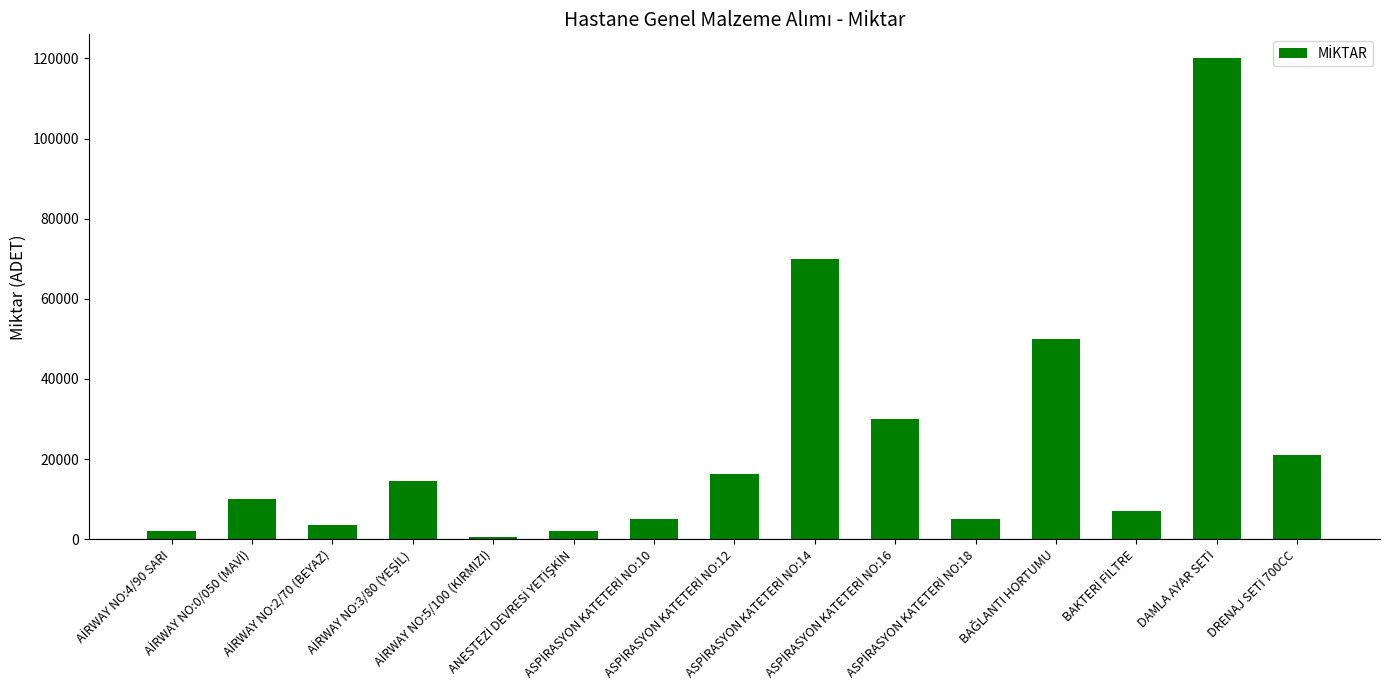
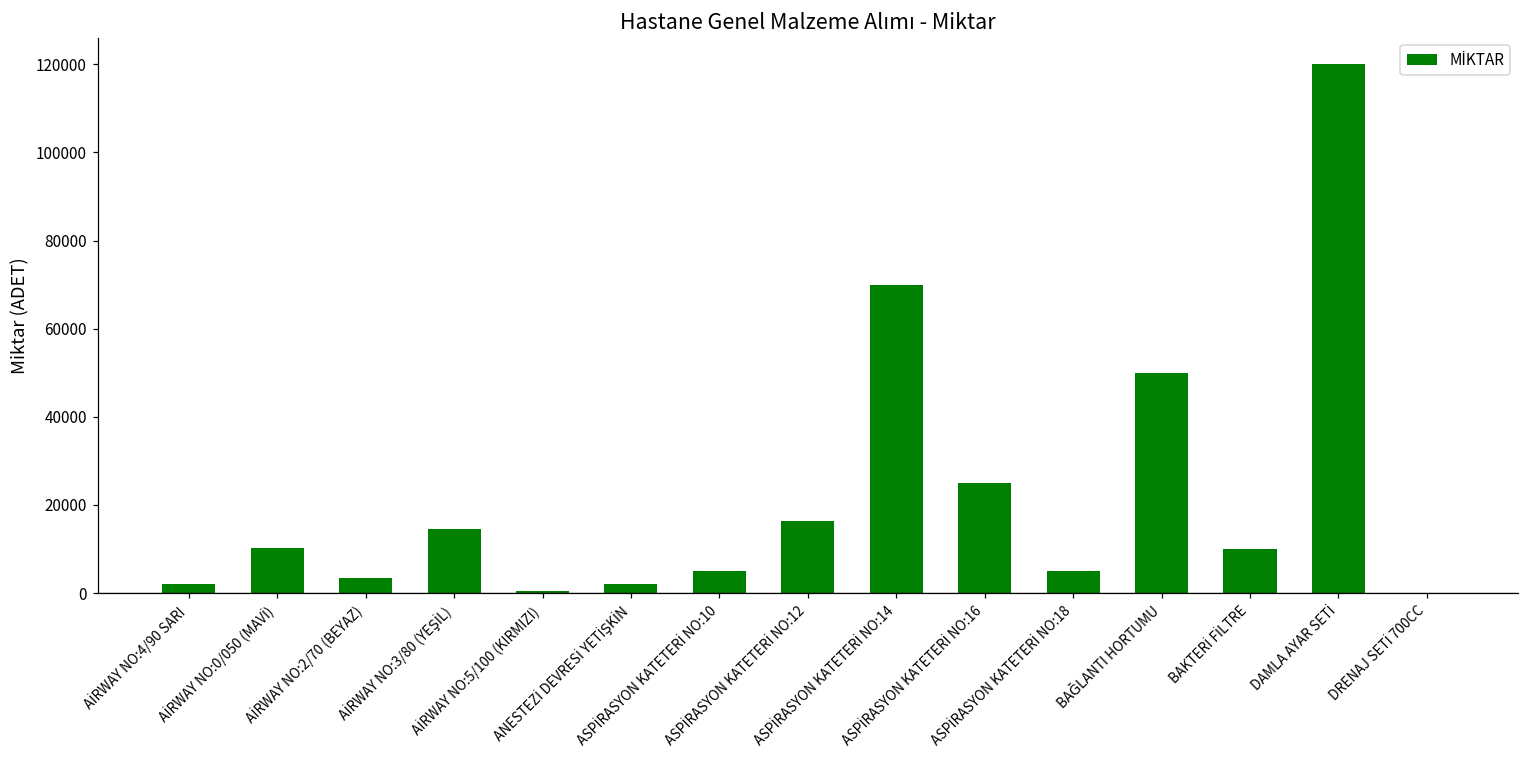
  {
    "AİRWAY NO:4/90 SARI": 2000,
    "AİRWAY NO:0/050 (MAVİ)": 10000,
    "AİRWAY NO:2/70 (BEYAZ)": 4000,
    "AİRWAY NO:3/80 (YEŞİL)": 15000,
    "ANESTEZİ DEVRESİ YETİŞKİN": 2000,
    "ASPİRASYON KATETERİ NO:10": 5000,
    "ASPİRASYON KATETERİ NO:12": 16000,
    "ASPİRASYON KATETERİ NO:14": 70000,
-   "ASPİRASYON KATETERİ NO:16": 30000,
+   "ASPİRASYON KATETERİ NO:16": 25000,
    "ASPİRASYON KATETERİ NO:18": 5000,
    "BAĞLANTI HORTUMU": 50000,
-   "BAKTERİ FİLTRE": 7000,
+   "BAKTERİ FİLTRE": 10000,
    "DAMLA AYAR SETİ": 120000,
-   "DRENAJ SETİ 700CC": 21000
+   "DRENAJ SETİ 700CC": 0
  }
